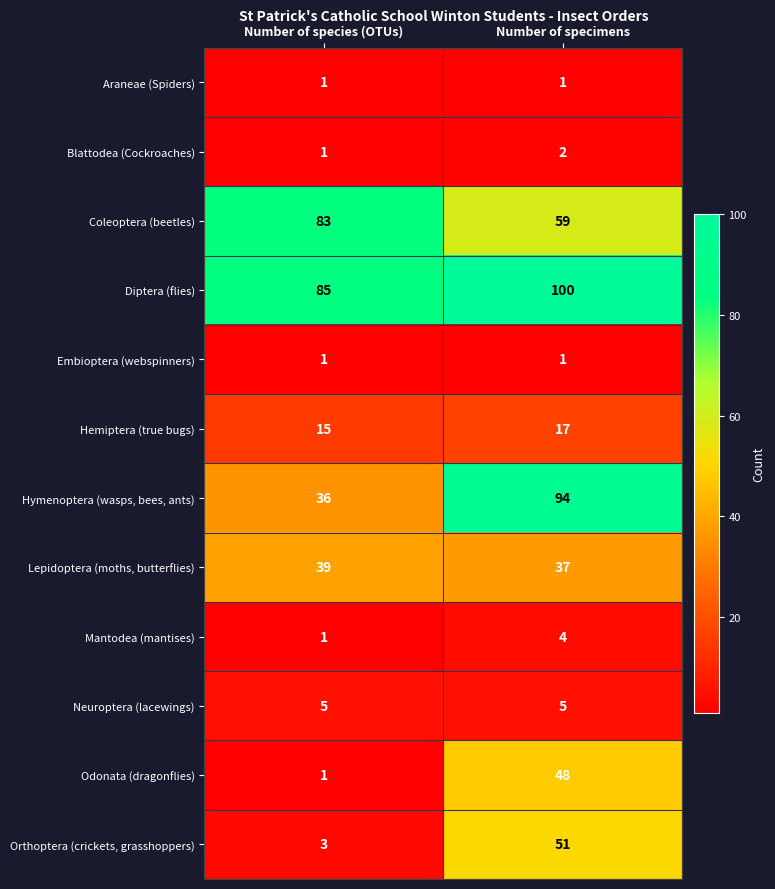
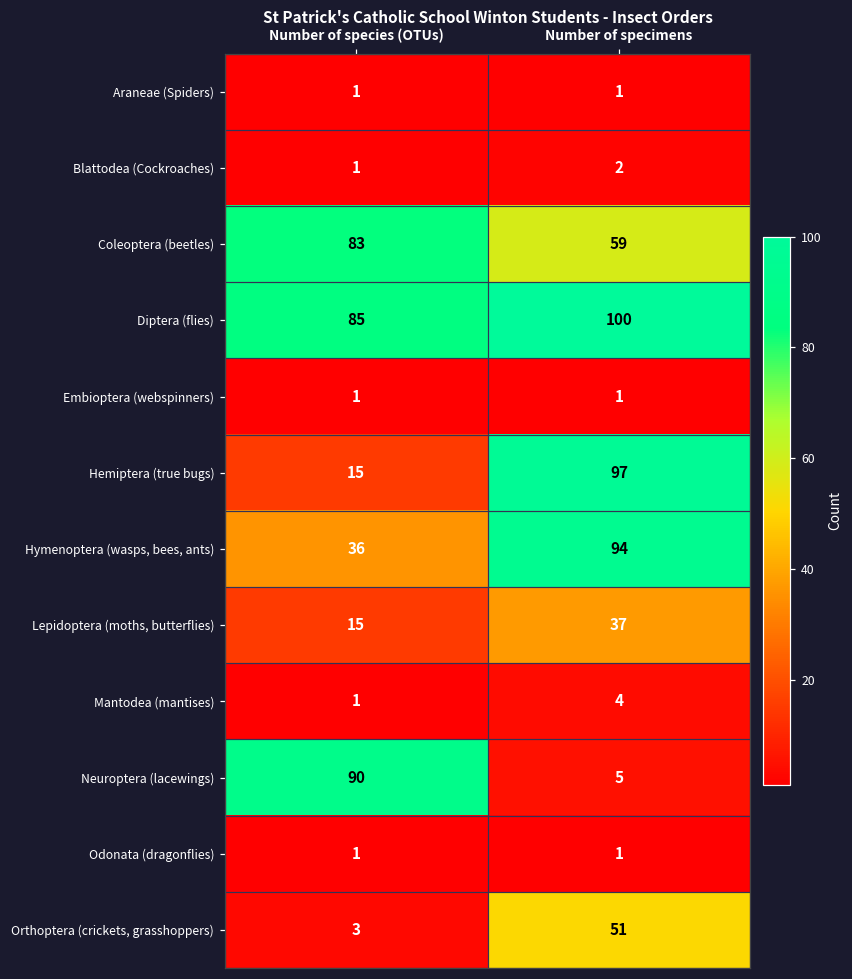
  {
    "Araneae (Spiders)": {
      "Number of species (OTUs)": 1,
      "Number of specimens": 1
    },
    "Blattodea (Cockroaches)": {
      "Number of species (OTUs)": 1,
      "Number of specimens": 2
    },
    "Coleoptera (beetles)": {
      "Number of species (OTUs)": 83,
      "Number of specimens": 59
    },
    "Diptera (flies)": {
      "Number of species (OTUs)": 85,
      "Number of specimens": 100
    },
    "Embioptera (webspinners)": {
      "Number of species (OTUs)": 1,
      "Number of specimens": 1
    },
    "Hemiptera (true bugs)": {
      "Number of species (OTUs)": 15,
-     "Number of specimens": 17
+     "Number of specimens": 97
    },
    "Hymenoptera (wasps, bees, ants)": {
      "Number of species (OTUs)": 36,
      "Number of specimens": 94
    },
    "Lepidoptera (moths, butterflies)": {
-     "Number of species (OTUs)": 39,
+     "Number of species (OTUs)": 15,
      "Number of specimens": 37
    },
    "Mantodea (mantises)": {
      "Number of species (OTUs)": 1,
      "Number of specimens": 4
    },
    "Neuroptera (lacewings)": {
-     "Number of species (OTUs)": 5,
+     "Number of species (OTUs)": 90,
      "Number of specimens": 5
    },
    "Odonata (dragonflies)": {
      "Number of species (OTUs)": 1,
-     "Number of specimens": 48
+     "Number of specimens": 1
    },
    "Orthoptera (crickets, grasshoppers)": {
      "Number of species (OTUs)": 3,
      "Number of specimens": 51
    }
  }
